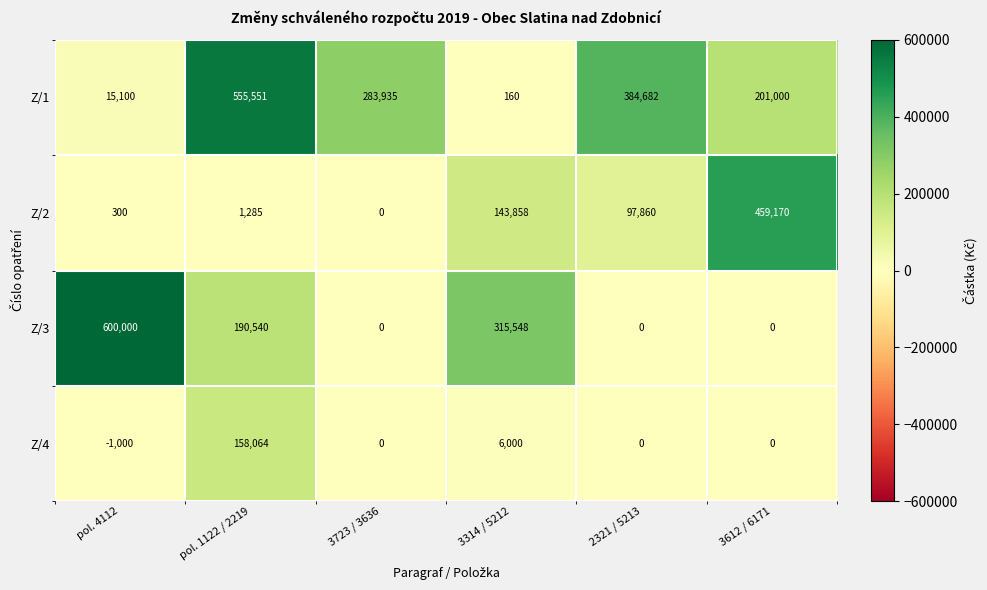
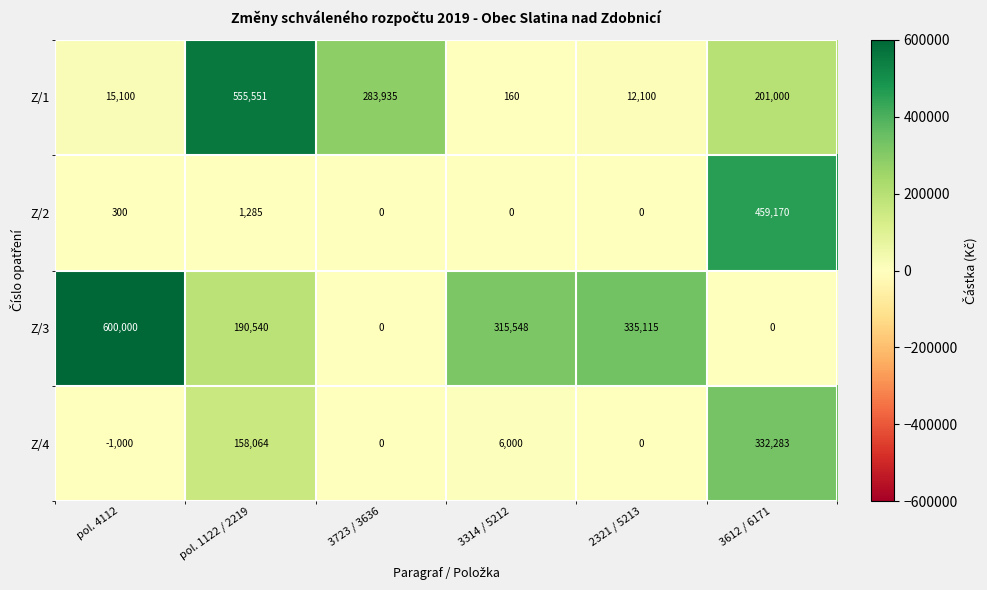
  {
    "Z/1": {
      "pol. 4112": "15,100",
      "pol. 1122 / 2219": "555,551",
      "3723 / 3636": "283,935",
      "3314 / 5212": "160",
-     "2321 / 5213": "384,682",
+     "2321 / 5213": "12,100",
      "3612 / 6171": "201,000"
    },
    "Z/2": {
      "pol. 4112": "300",
      "pol. 1122 / 2219": "1,285",
      "3723 / 3636": "0",
-     "3314 / 5212": "143,858",
-     "2321 / 5213": "97,860",
+     "3314 / 5212": "0",
+     "2321 / 5213": "0",
      "3612 / 6171": "459,170"
    },
    "Z/3": {
      "pol. 4112": "600,000",
      "pol. 1122 / 2219": "190,540",
      "3723 / 3636": "0",
      "3314 / 5212": "315,548",
-     "2321 / 5213": "0",
+     "2321 / 5213": "335,115",
      "3612 / 6171": "0"
    },
    "Z/4": {
      "pol. 4112": "-1,000",
      "pol. 1122 / 2219": "158,064",
      "3723 / 3636": "0",
      "3314 / 5212": "6,000",
      "2321 / 5213": "0",
-     "3612 / 6171": "0"
+     "3612 / 6171": "332,283"
    }
  }
